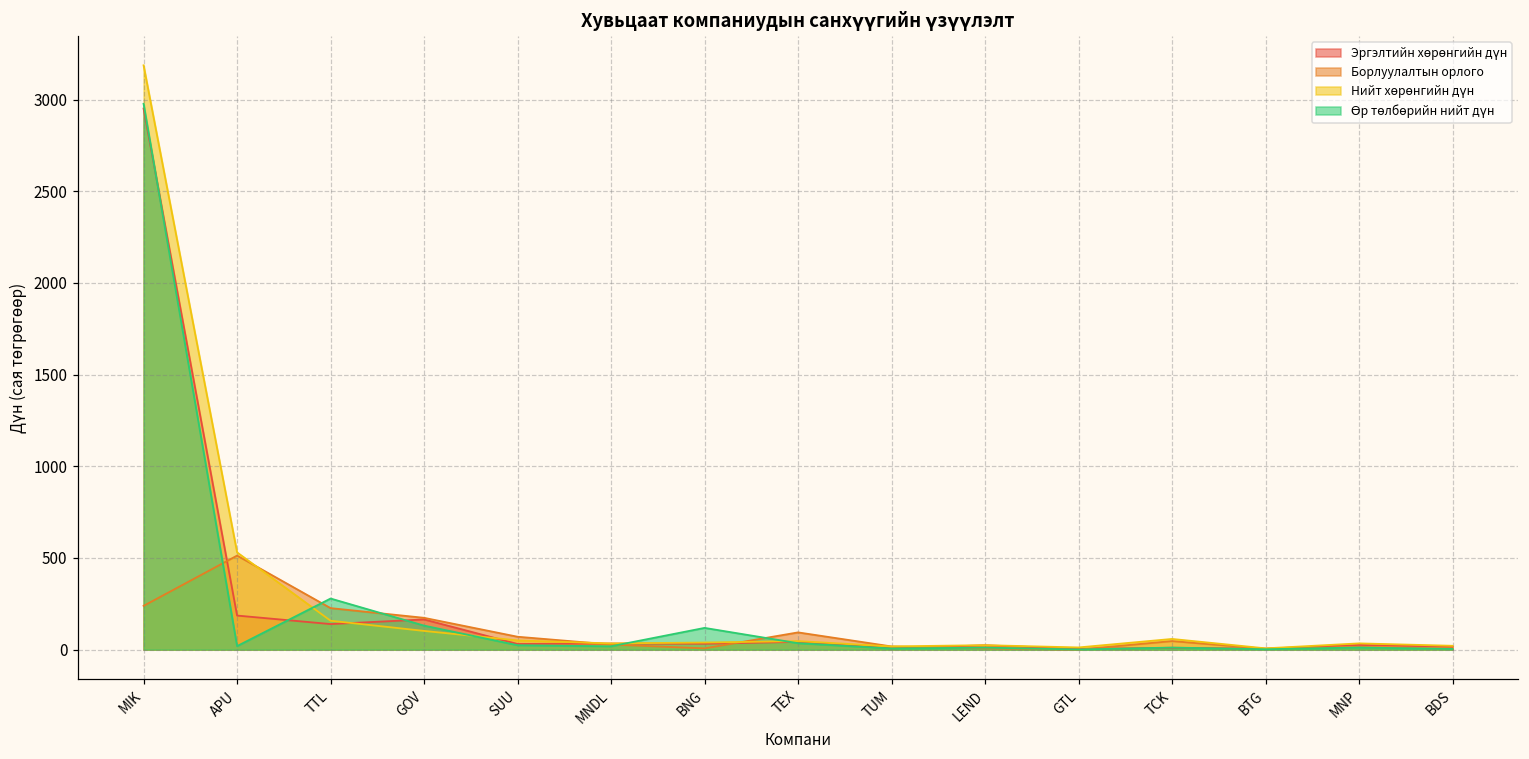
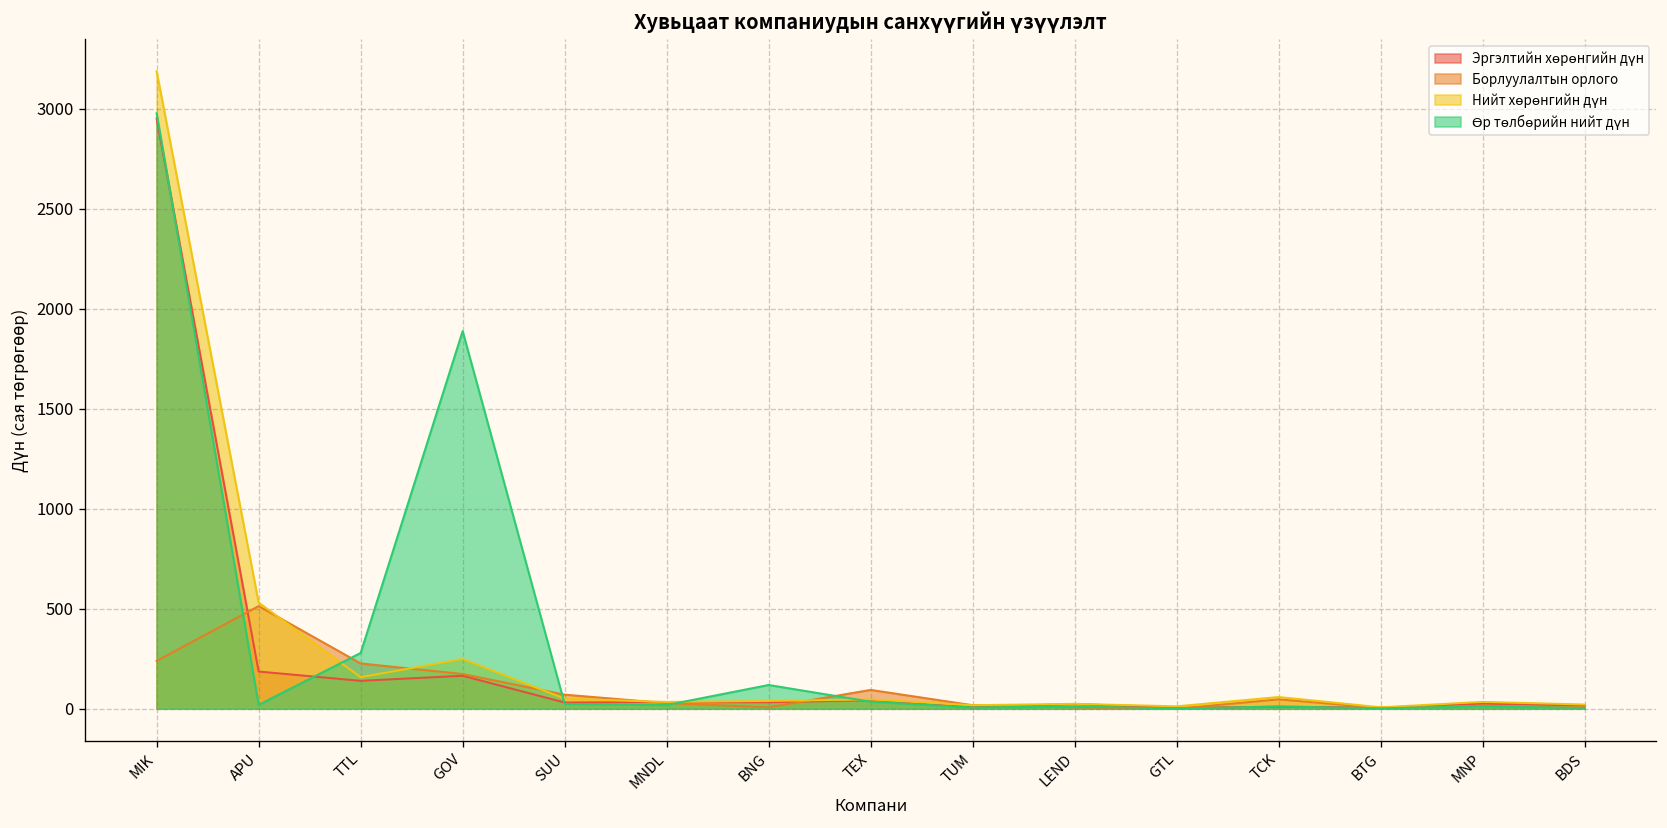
  {
    "Нийт хөрөнгийн дүн": {
      "MIK": 3190,
      "APU": 530,
      "TTL": 160,
-     "GOV": 100,
+     "GOV": 250,
      "SUU": 50
    },
    "Өр төлбөрийн нийт дүн": {
      "MIK": 2980,
      "APU": 20,
      "TTL": 280,
-     "GOV": 130,
+     "GOV": 1890,
      "BNG": 120
    }
  }
